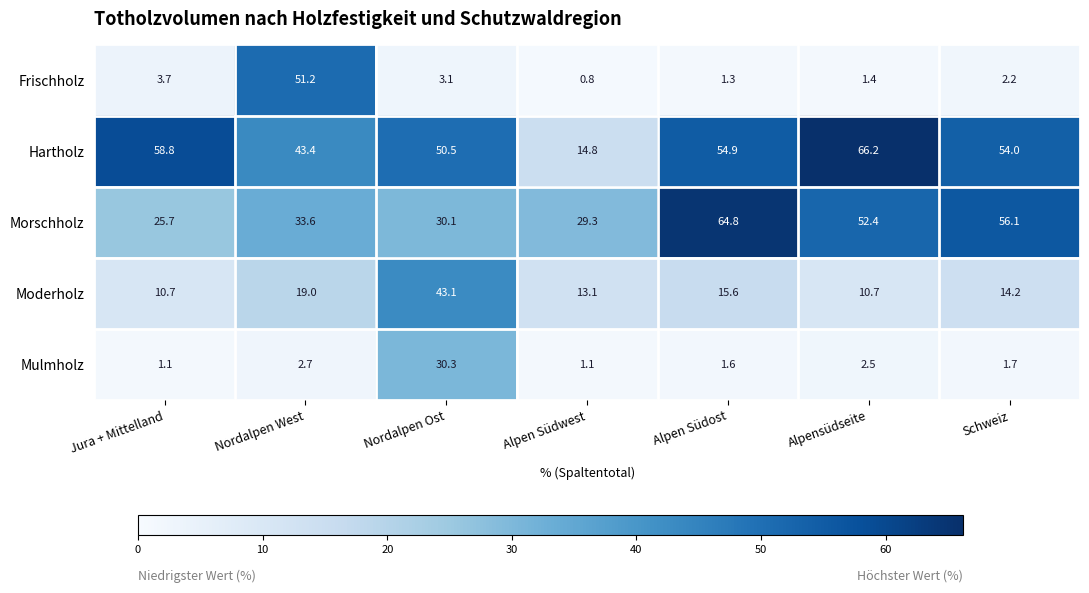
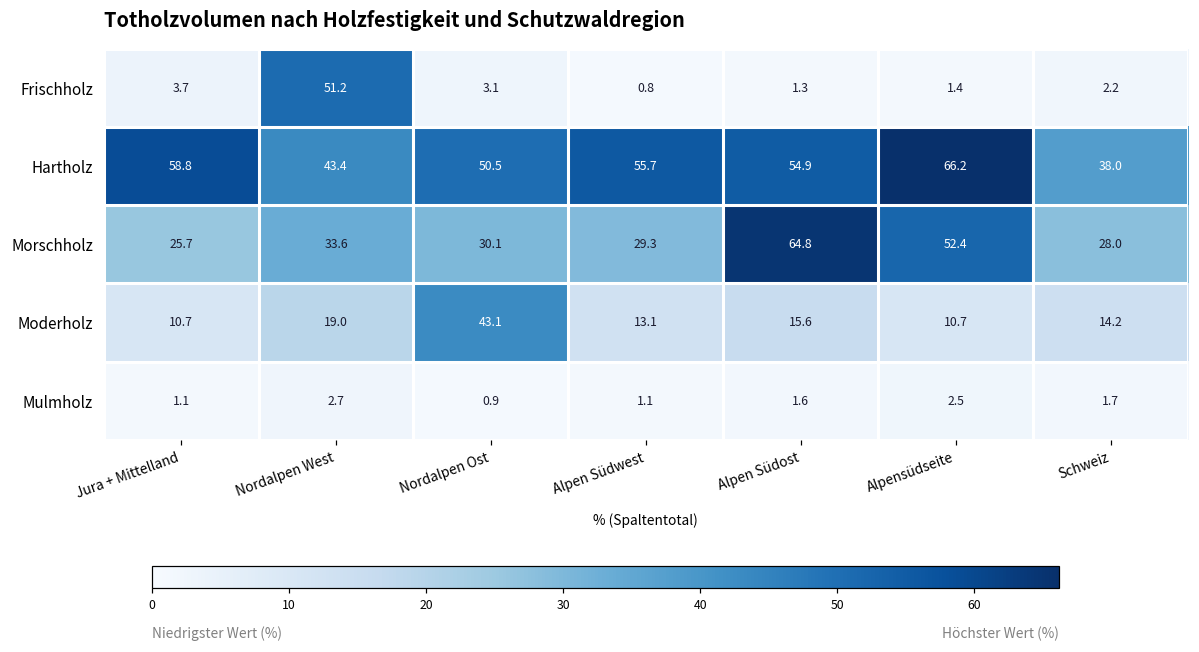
  {
    "Frischholz": {
      "Jura + Mittelland": 3.7,
      "Nordalpen West": 51.2,
      "Nordalpen Ost": 3.1,
      "Alpen Südwest": 0.8,
      "Alpen Südost": 1.3,
      "Alpensüdseite": 1.4,
      "Schweiz": 2.2
    },
    "Hartholz": {
      "Jura + Mittelland": 58.8,
      "Nordalpen West": 43.4,
      "Nordalpen Ost": 50.5,
-     "Alpen Südwest": 14.8,
+     "Alpen Südwest": 55.7,
      "Alpen Südost": 54.9,
      "Alpensüdseite": 66.2,
-     "Schweiz": 54.0
+     "Schweiz": 38.0
    },
    "Morschholz": {
      "Jura + Mittelland": 25.7,
      "Nordalpen West": 33.6,
      "Nordalpen Ost": 30.1,
      "Alpen Südwest": 29.3,
      "Alpen Südost": 64.8,
      "Alpensüdseite": 52.4,
-     "Schweiz": 56.1
+     "Schweiz": 28.0
    },
    "Moderholz": {
      "Jura + Mittelland": 10.7,
      "Nordalpen West": 19.0,
      "Nordalpen Ost": 43.1,
      "Alpen Südwest": 13.1,
      "Alpen Südost": 15.6,
      "Alpensüdseite": 10.7,
      "Schweiz": 14.2
    },
    "Mulmholz": {
      "Jura + Mittelland": 1.1,
      "Nordalpen West": 2.7,
-     "Nordalpen Ost": 30.3,
+     "Nordalpen Ost": 0.9,
      "Alpen Südwest": 1.1,
      "Alpen Südost": 1.6,
      "Alpensüdseite": 2.5,
      "Schweiz": 1.7
    }
  }
